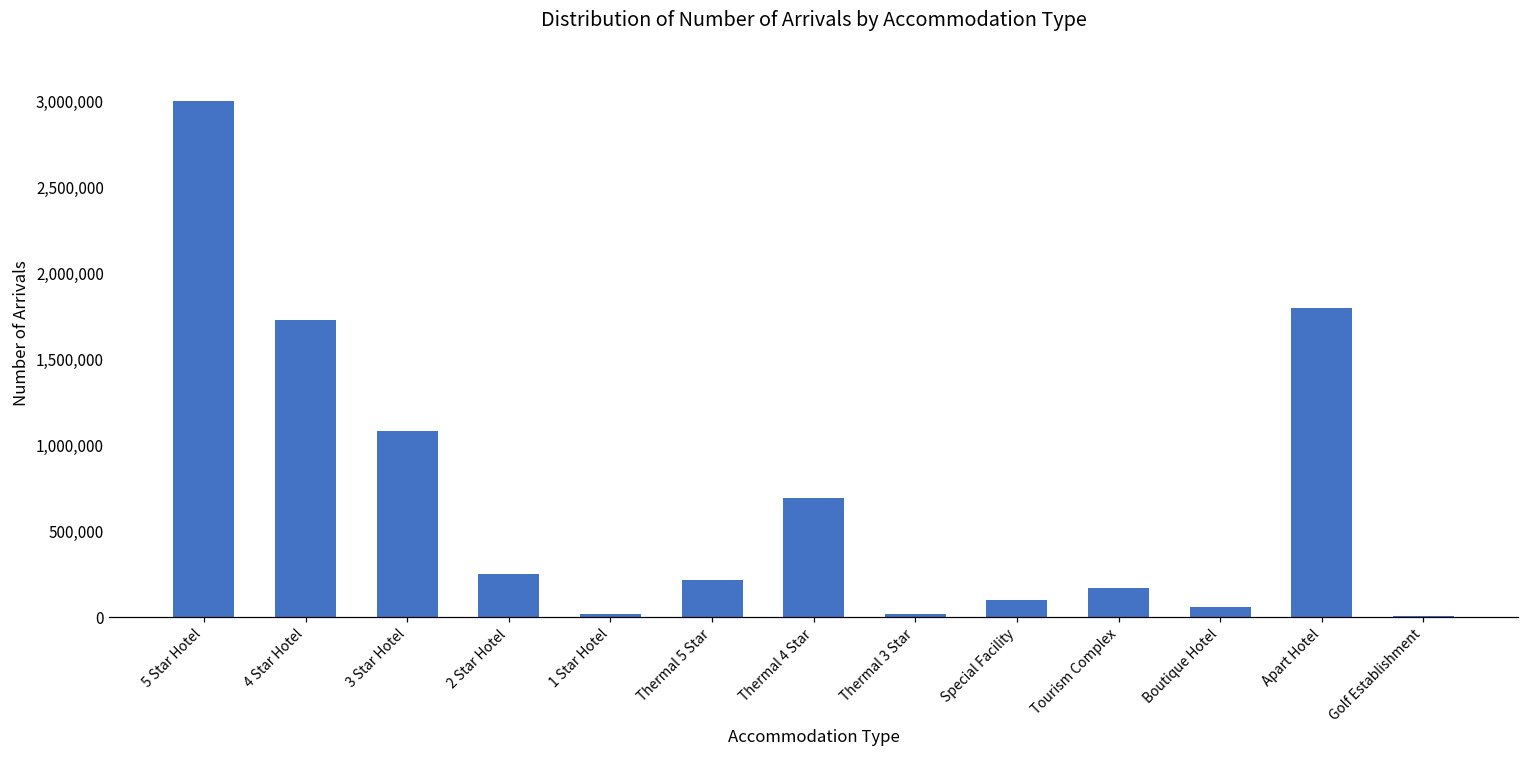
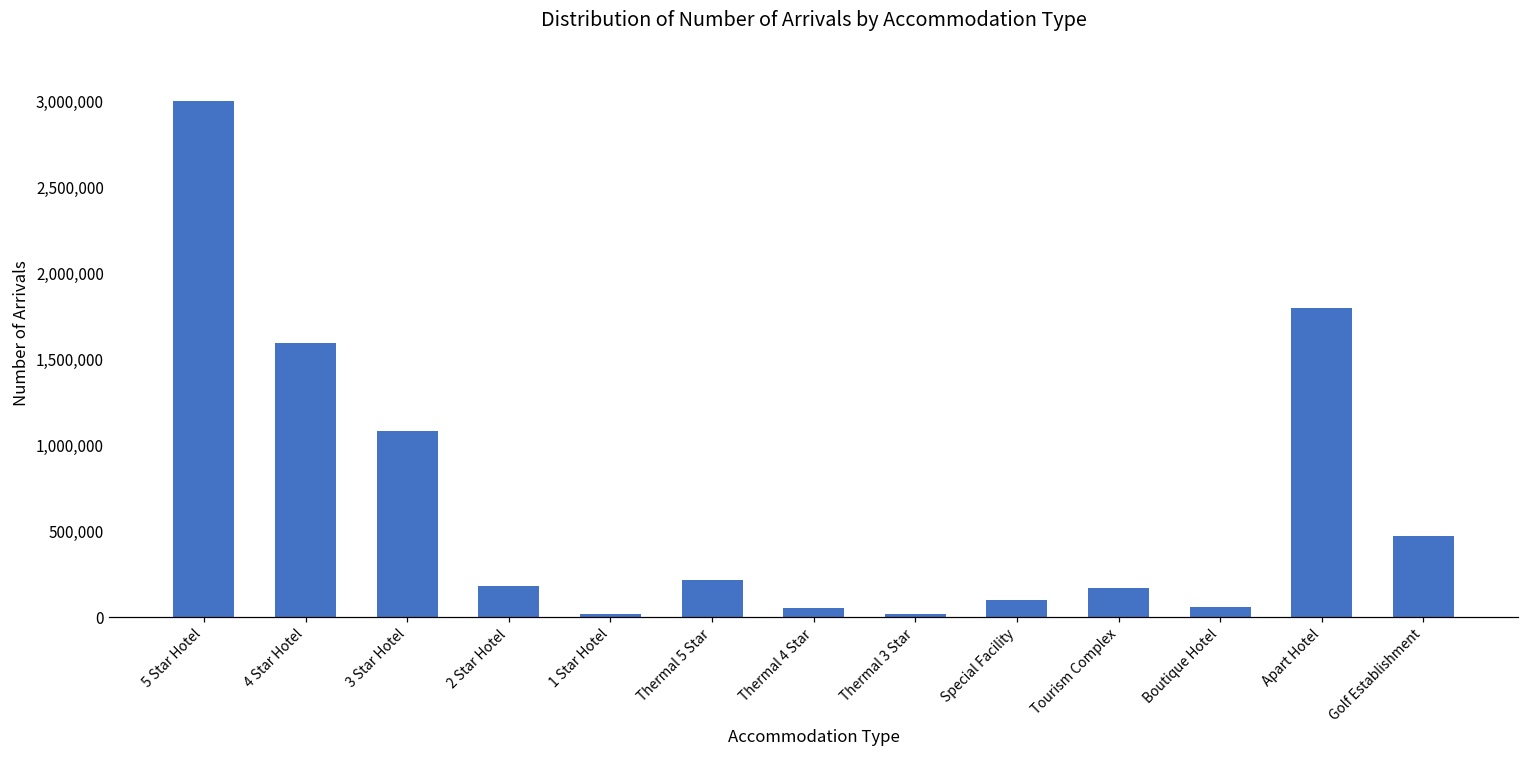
  {
    "5 Star Hotel": "3,000,000",
-   "4 Star Hotel": "1,730,000",
+   "4 Star Hotel": "1,590,000",
    "3 Star Hotel": "1,080,000",
-   "2 Star Hotel": "250,000",
+   "2 Star Hotel": "180,000",
    "1 Star Hotel": "20,000",
    "Thermal 5 Star": "210,000",
-   "Thermal 4 Star": "700,000",
+   "Thermal 4 Star": "50,000",
    "Thermal 3 Star": "20,000",
    "Special Facility": "100,000",
    "Tourism Complex": "170,000",
    "Boutique Hotel": "60,000",
    "Apart Hotel": "1,800,000",
-   "Golf Establishment": "10,000"
+   "Golf Establishment": "470,000"
  }
